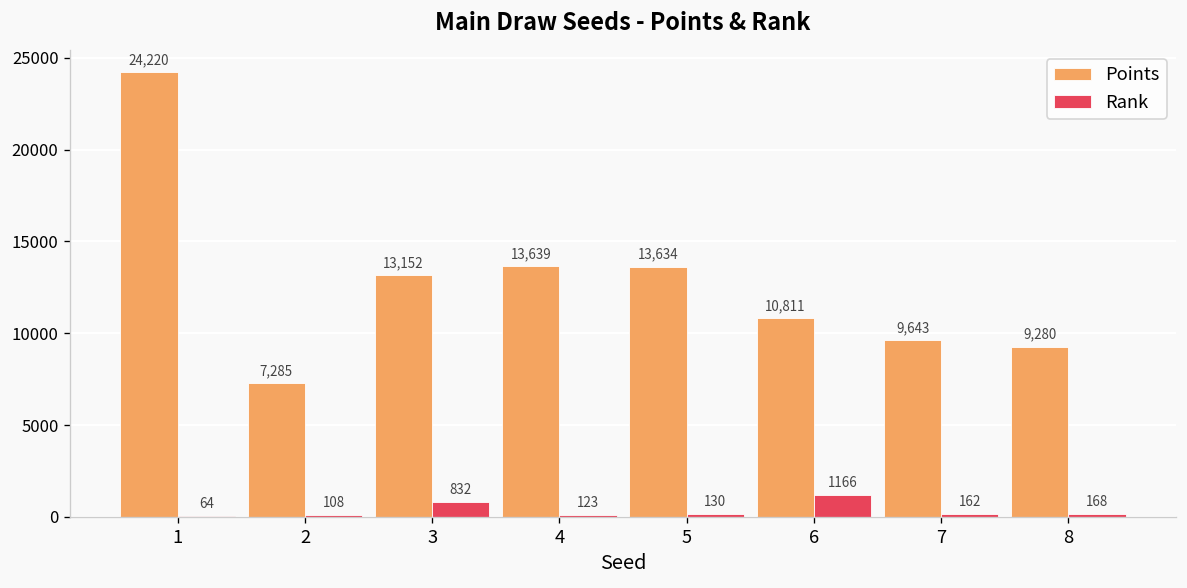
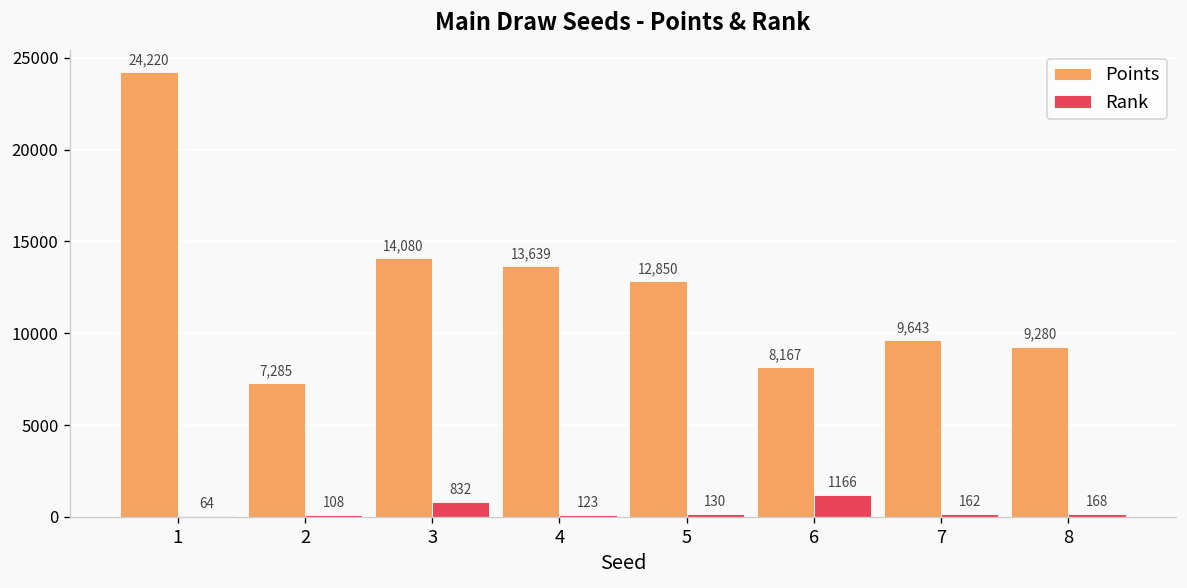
  {
    "Points": {
      "1": "24,220",
      "2": "7,285",
-     "3": "13,152",
+     "3": "14,080",
      "4": "13,639",
-     "5": "13,634",
-     "6": "10,811",
+     "5": "12,850",
+     "6": "8,167",
      "7": "9,643",
      "8": "9,280"
    },
    "Rank": {
      "1": "64",
      "2": "108",
      "3": "832",
      "4": "123",
      "5": "130",
      "6": "1166",
      "7": "162",
      "8": "168"
    }
  }
